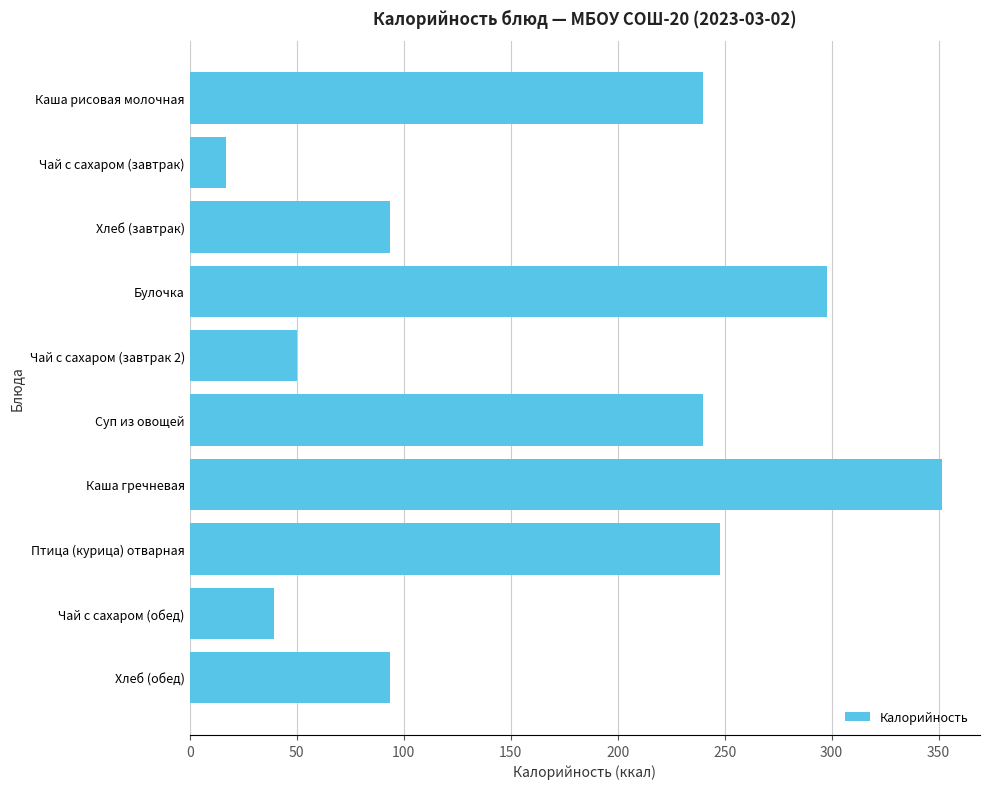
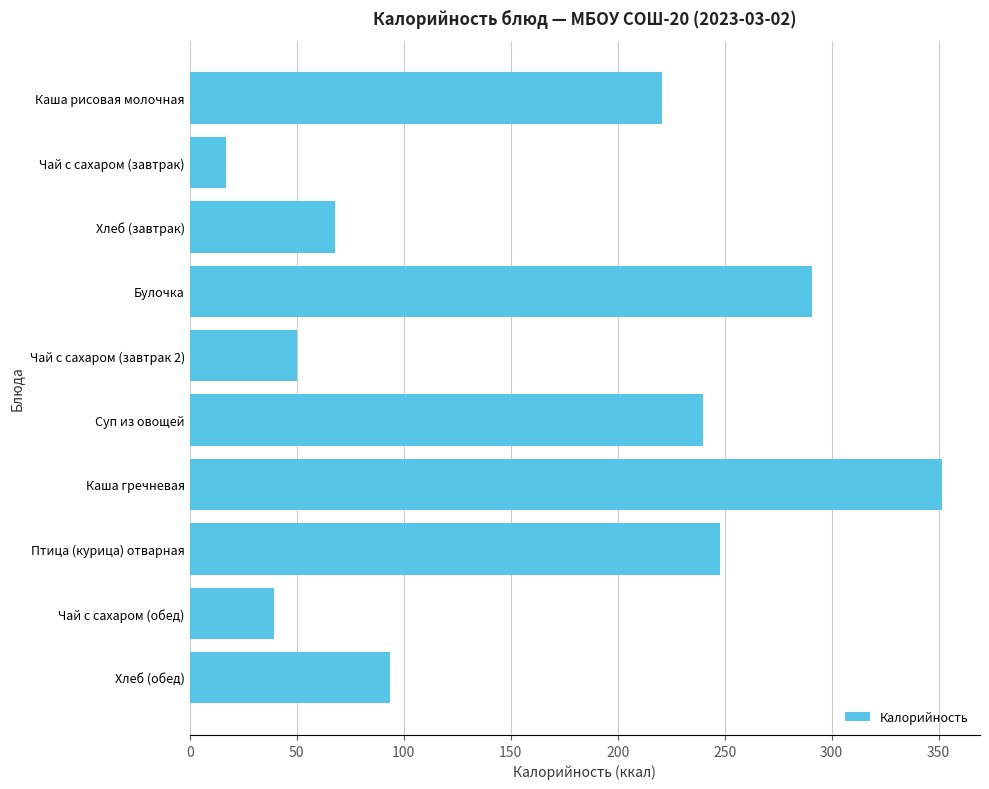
  {
-   "Каша рисовая молочная": 240,
+   "Каша рисовая молочная": 221,
    "Чай с сахаром (завтрак)": 17,
-   "Хлеб (завтрак)": 94,
-   "Булочка": 298,
+   "Хлеб (завтрак)": 68,
+   "Булочка": 291,
    "Чай с сахаром (завтрак 2)": 50,
    "Суп из овощей": 240,
    "Каша гречневая": 352,
    "Птица (курица) отварная": 248,
    "Чай с сахаром (обед)": 40,
    "Хлеб (обед)": 94
  }
